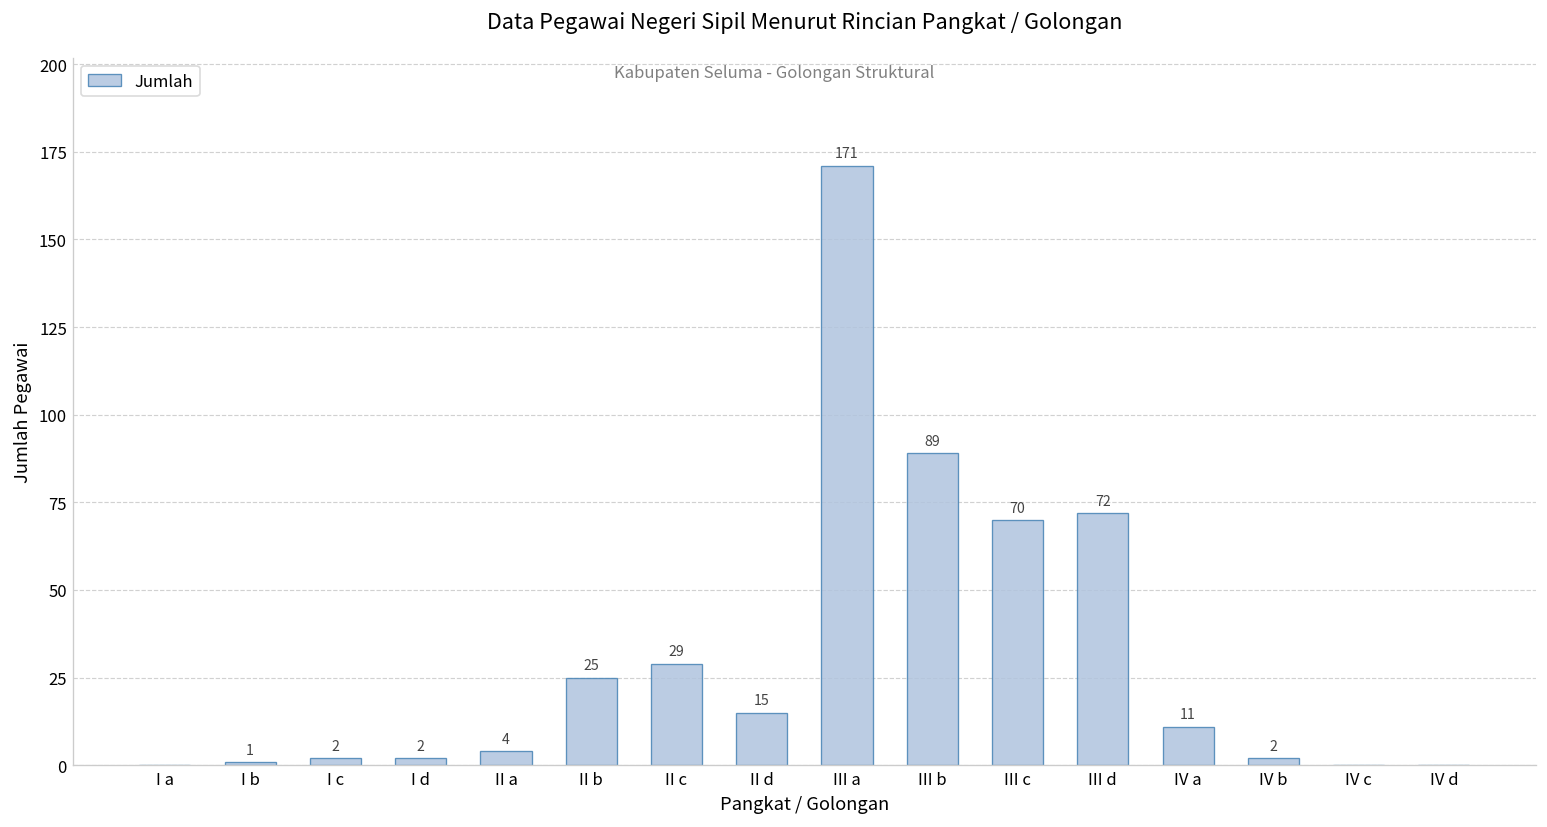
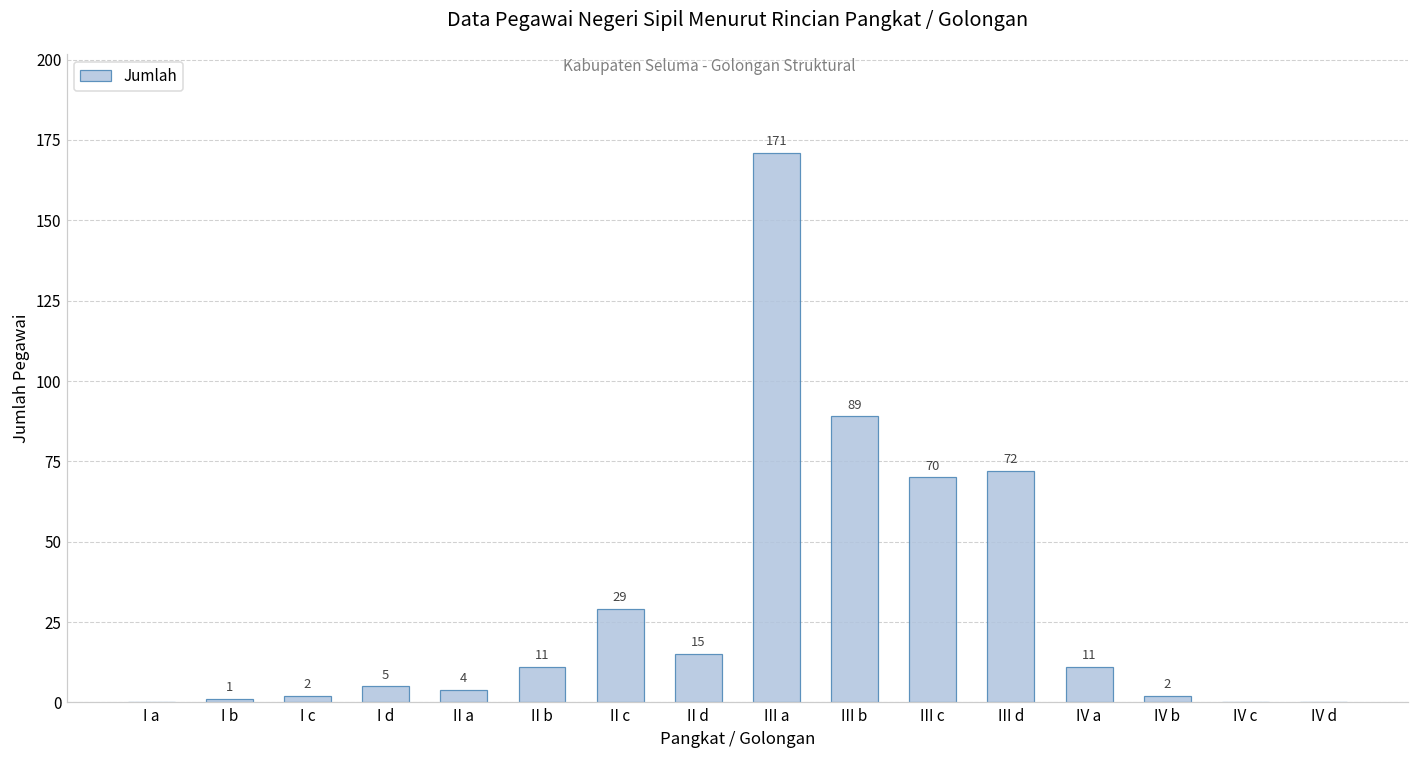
  {
    "I b": 1,
    "I c": 2,
-   "I d": 2,
+   "I d": 5,
    "II a": 4,
-   "II b": 25,
+   "II b": 11,
    "II c": 29,
    "II d": 15,
    "III a": 171,
    "III b": 89,
    "III c": 70,
    "III d": 72,
    "IV a": 11,
    "IV b": 2
  }
